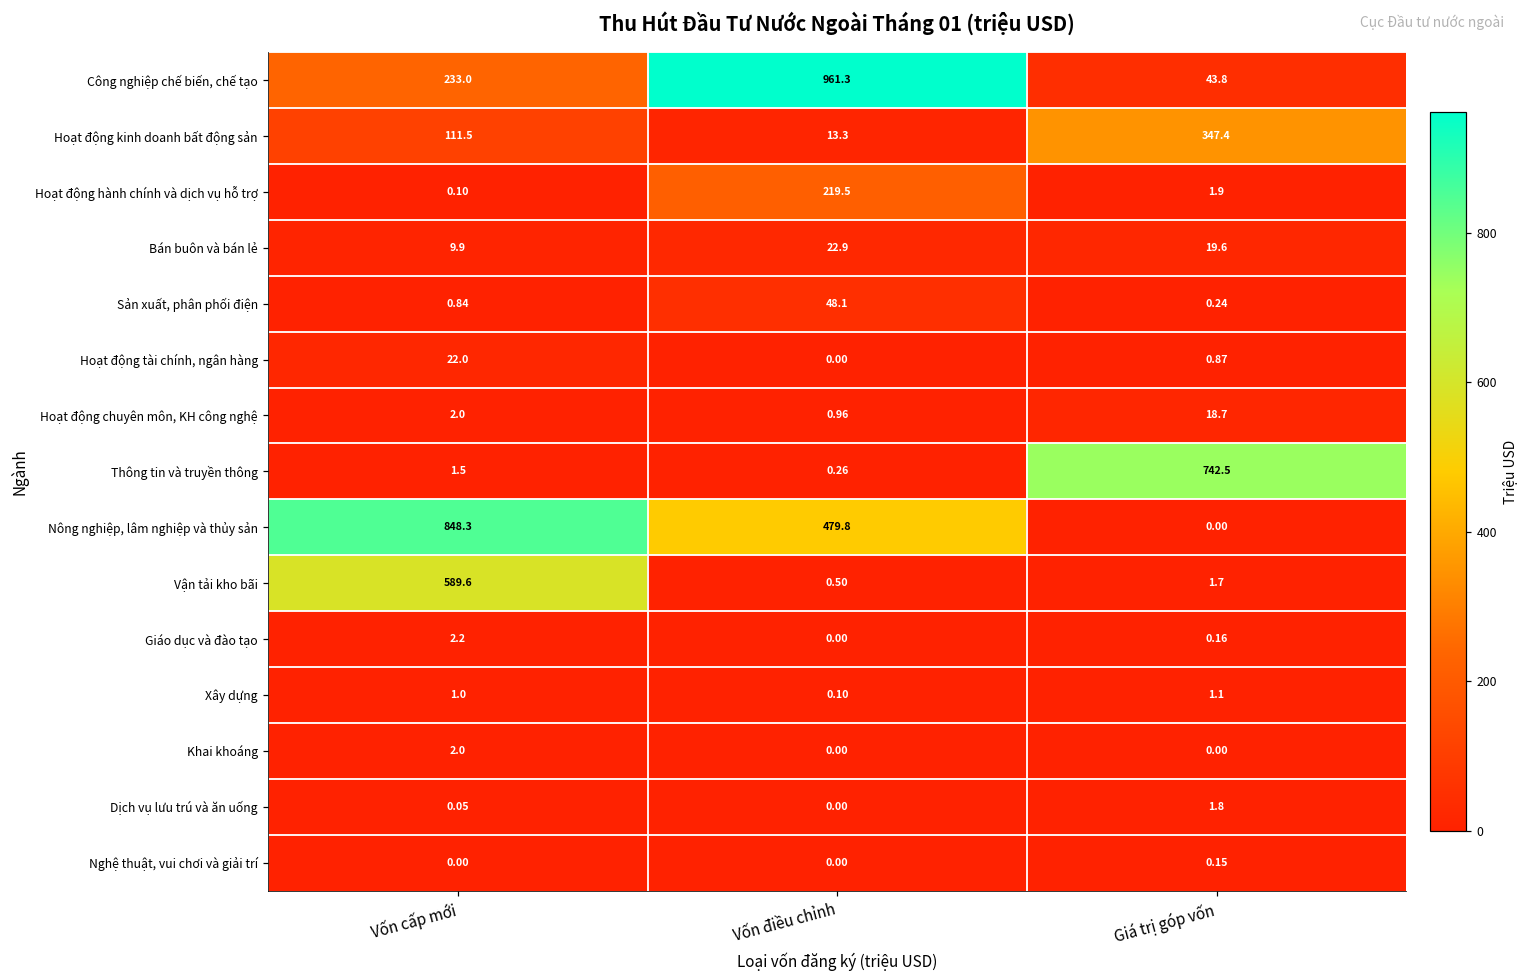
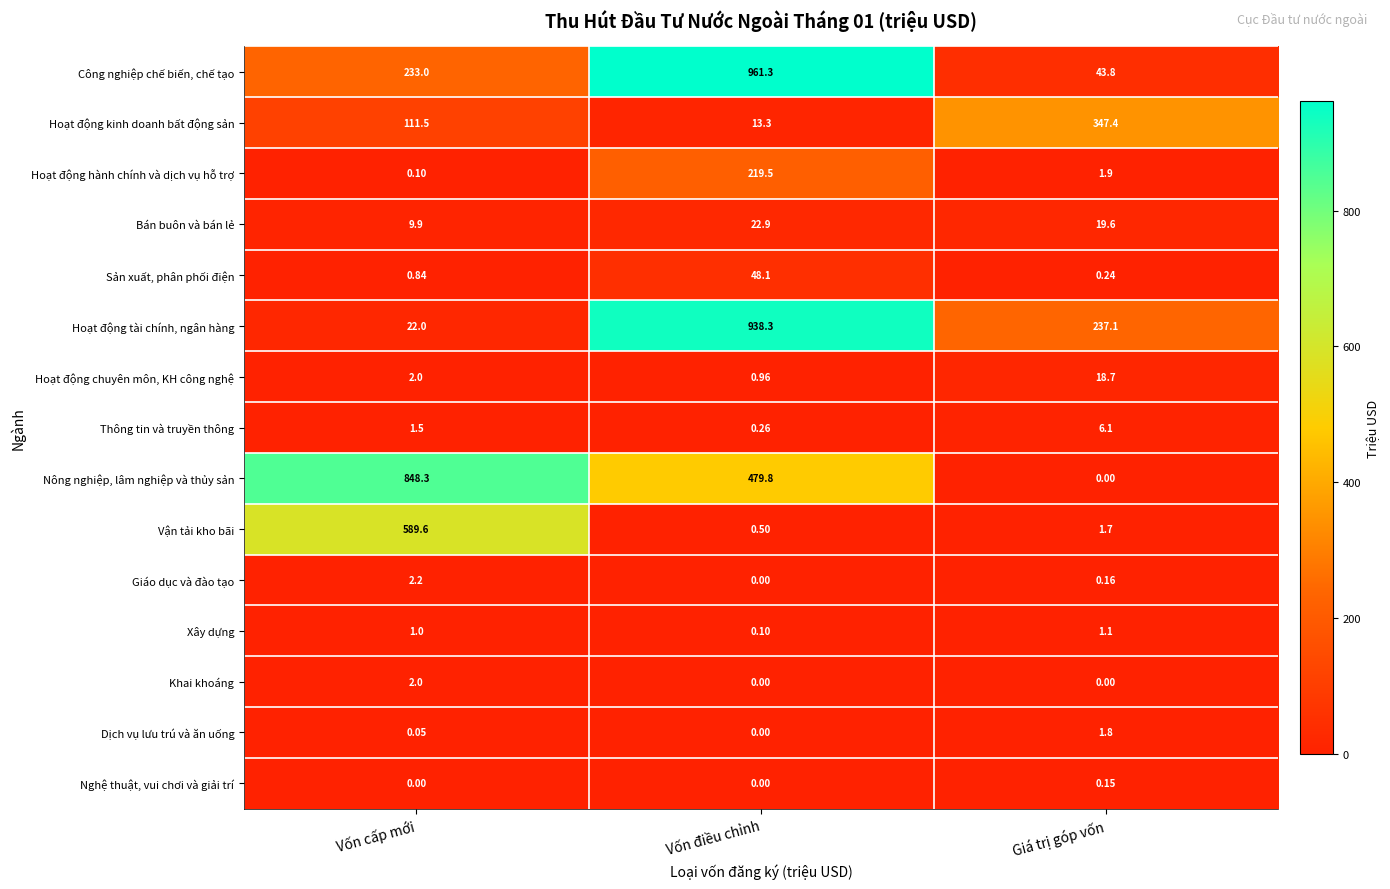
  {
    "Công nghiệp chế biến, chế tạo": {
      "Vốn cấp mới": 233.0,
      "Vốn điều chỉnh": 961.3,
      "Giá trị góp vốn": 43.8
    },
    "Hoạt động kinh doanh bất động sản": {
      "Vốn cấp mới": 111.5,
      "Vốn điều chỉnh": 13.3,
      "Giá trị góp vốn": 347.4
    },
    "Hoạt động hành chính và dịch vụ hỗ trợ": {
      "Vốn cấp mới": 0.10,
      "Vốn điều chỉnh": 219.5,
      "Giá trị góp vốn": 1.9
    },
    "Bán buôn và bán lẻ": {
      "Vốn cấp mới": 9.9,
      "Vốn điều chỉnh": 22.9,
      "Giá trị góp vốn": 19.6
    },
    "Sản xuất, phân phối điện": {
      "Vốn cấp mới": 0.84,
      "Vốn điều chỉnh": 48.1,
      "Giá trị góp vốn": 0.24
    },
    "Hoạt động tài chính, ngân hàng": {
      "Vốn cấp mới": 22.0,
-     "Vốn điều chỉnh": 0.00,
-     "Giá trị góp vốn": 0.87
+     "Vốn điều chỉnh": 938.3,
+     "Giá trị góp vốn": 237.1
    },
    "Hoạt động chuyên môn, KH công nghệ": {
      "Vốn cấp mới": 2.0,
      "Vốn điều chỉnh": 0.96,
      "Giá trị góp vốn": 18.7
    },
    "Thông tin và truyền thông": {
      "Vốn cấp mới": 1.5,
      "Vốn điều chỉnh": 0.26,
-     "Giá trị góp vốn": 742.5
+     "Giá trị góp vốn": 6.1
    },
    "Nông nghiệp, lâm nghiệp và thủy sản": {
      "Vốn cấp mới": 848.3,
      "Vốn điều chỉnh": 479.8,
      "Giá trị góp vốn": 0.00
    },
    "Vận tải kho bãi": {
      "Vốn cấp mới": 589.6,
      "Vốn điều chỉnh": 0.50,
      "Giá trị góp vốn": 1.7
    },
    "Giáo dục và đào tạo": {
      "Vốn cấp mới": 2.2,
      "Vốn điều chỉnh": 0.00,
      "Giá trị góp vốn": 0.16
    },
    "Xây dựng": {
      "Vốn cấp mới": 1.0,
      "Vốn điều chỉnh": 0.10,
      "Giá trị góp vốn": 1.1
    },
    "Khai khoáng": {
      "Vốn cấp mới": 2.0,
      "Vốn điều chỉnh": 0.00,
      "Giá trị góp vốn": 0.00
    },
    "Dịch vụ lưu trú và ăn uống": {
      "Vốn cấp mới": 0.05,
      "Vốn điều chỉnh": 0.00,
      "Giá trị góp vốn": 1.8
    },
    "Nghệ thuật, vui chơi và giải trí": {
      "Vốn cấp mới": 0.00,
      "Vốn điều chỉnh": 0.00,
      "Giá trị góp vốn": 0.15
    }
  }
